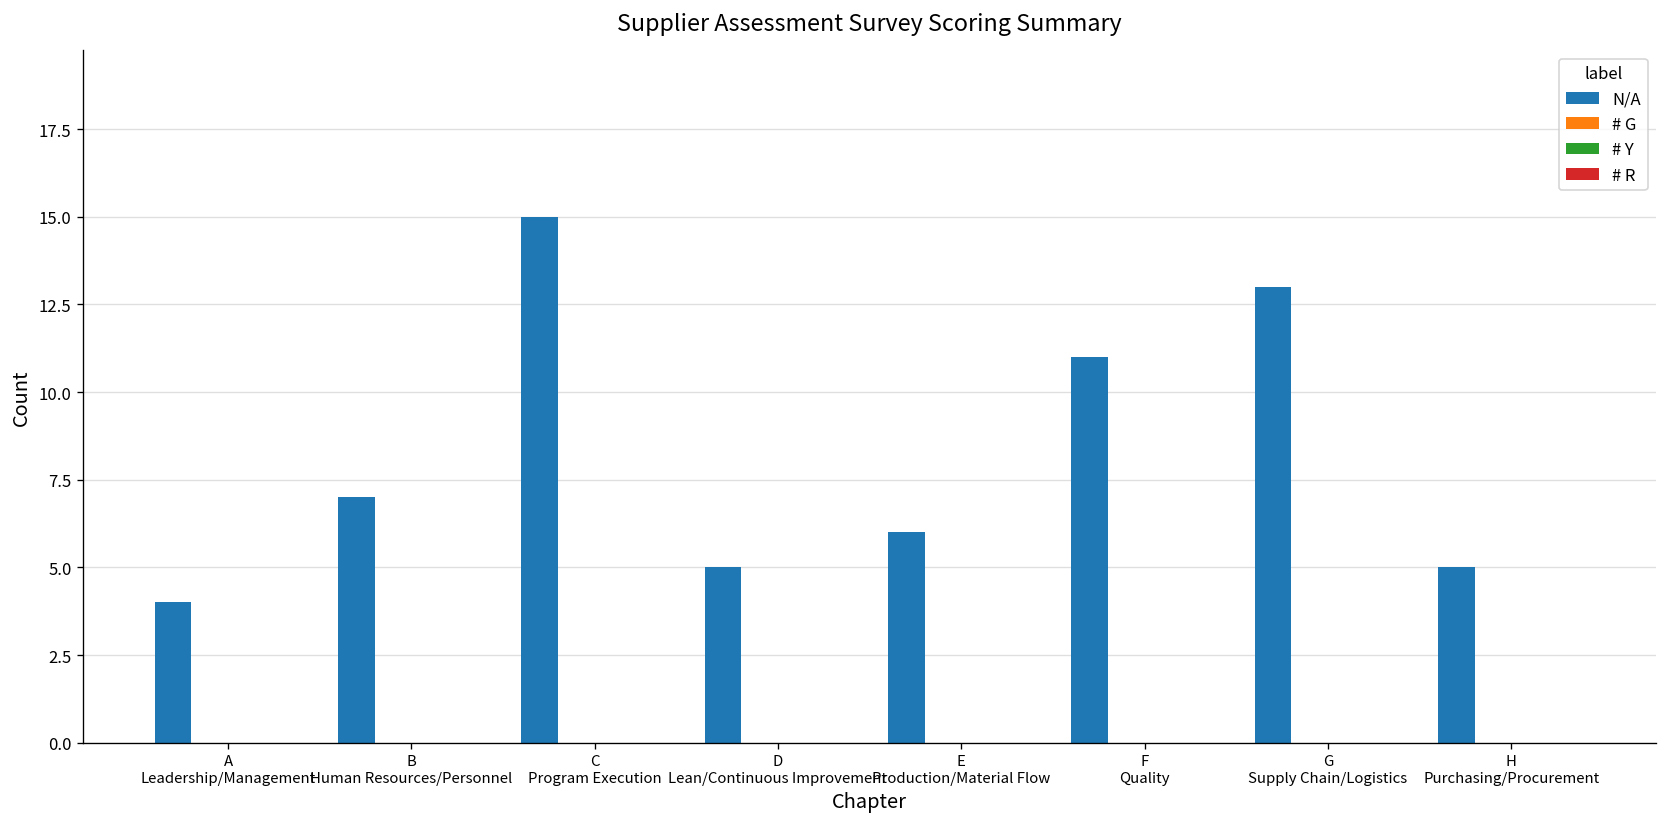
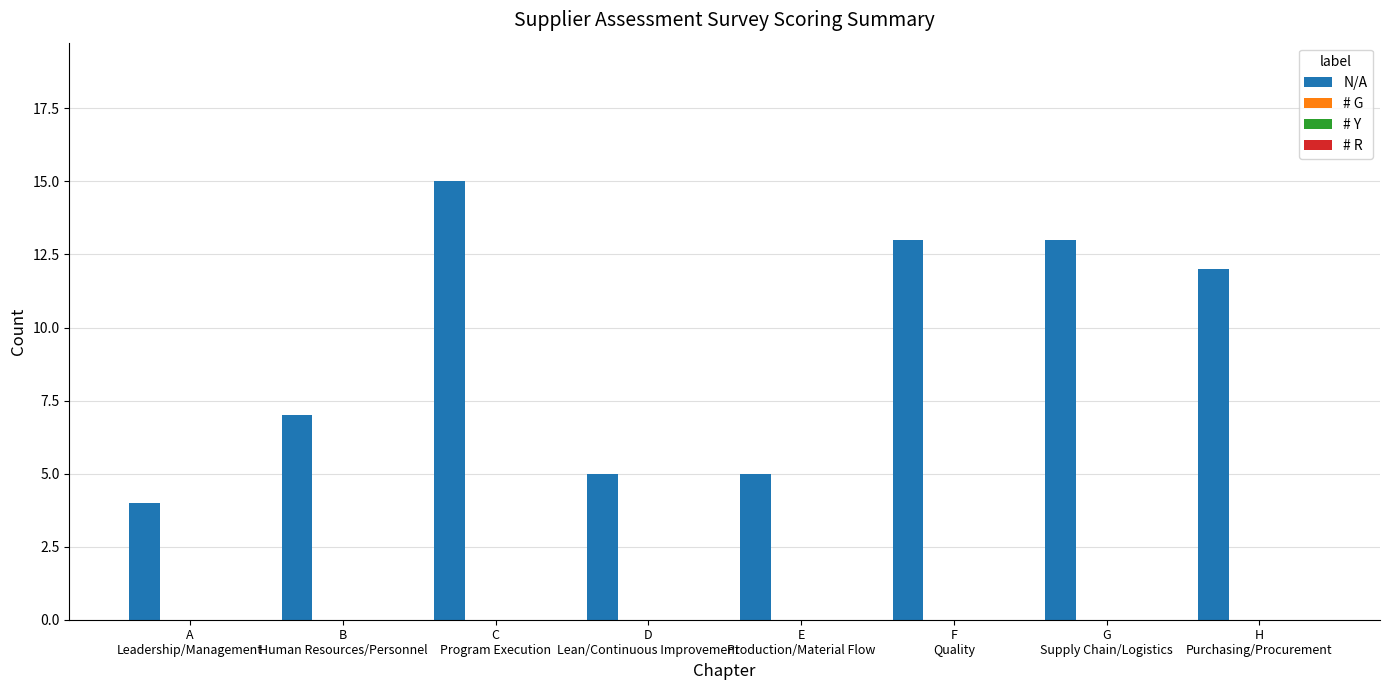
  {
    "N/A": {
      "A Leadership/Management": 4,
      "B Human Resources/Personnel": 7,
      "C Program Execution": 15,
      "D Lean/Continuous Improvement": 5,
-     "E Production/Material Flow": 6,
-     "F Quality": 11,
+     "E Production/Material Flow": 5,
+     "F Quality": 13,
      "G Supply Chain/Logistics": 13,
-     "H Purchasing/Procurement": 5
+     "H Purchasing/Procurement": 12
    },
    "# G": {
      "A Leadership/Management": 0,
      "B Human Resources/Personnel": 0,
      "C Program Execution": 0,
      "D Lean/Continuous Improvement": 0,
      "E Production/Material Flow": 0,
      "F Quality": 0,
      "G Supply Chain/Logistics": 0,
      "H Purchasing/Procurement": 0
    },
    "# Y": {
      "A Leadership/Management": 0,
      "B Human Resources/Personnel": 0,
      "C Program Execution": 0,
      "D Lean/Continuous Improvement": 0,
      "E Production/Material Flow": 0,
      "F Quality": 0,
      "G Supply Chain/Logistics": 0,
      "H Purchasing/Procurement": 0
    },
    "# R": {
      "A Leadership/Management": 0,
      "B Human Resources/Personnel": 0,
      "C Program Execution": 0,
      "D Lean/Continuous Improvement": 0,
      "E Production/Material Flow": 0,
      "F Quality": 0,
      "G Supply Chain/Logistics": 0,
      "H Purchasing/Procurement": 0
    }
  }
